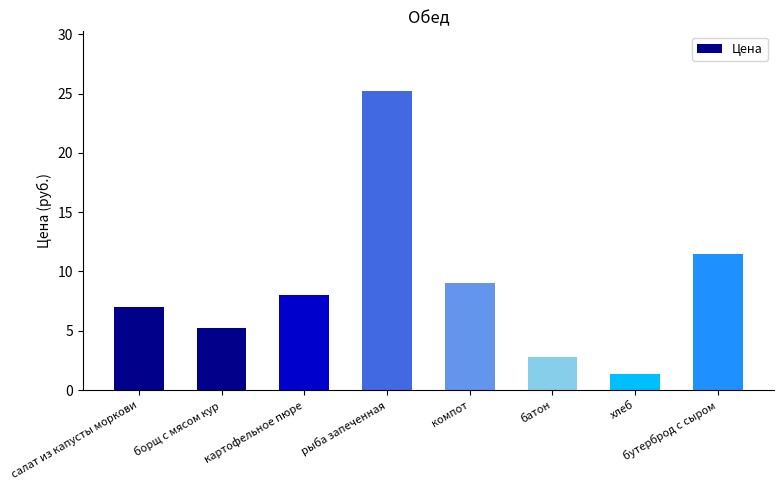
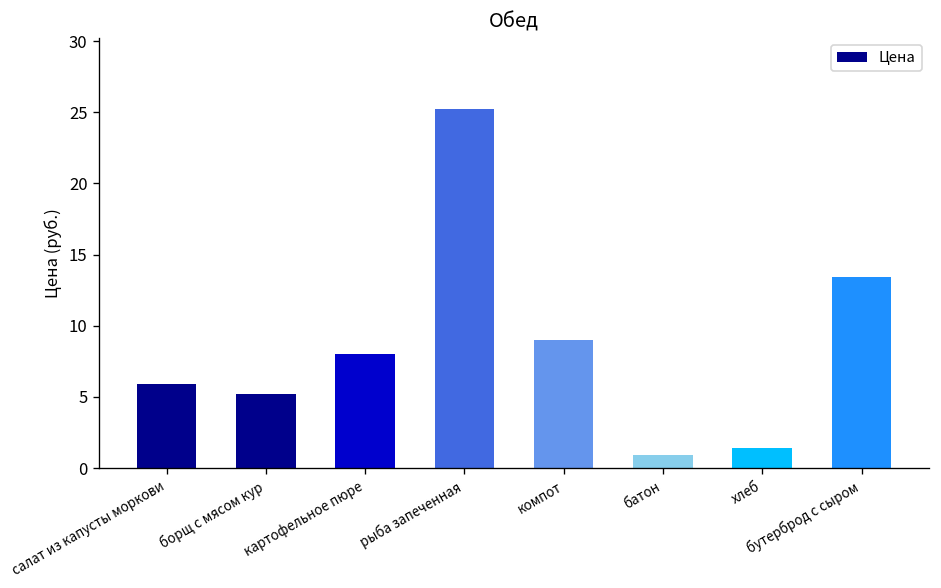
  {
-   "салат из капусты моркови": 7.0,
+   "салат из капусты моркови": 5.9,
    "борщ с мясом кур": 5.2,
    "картофельное пюре": 8.0,
    "рыба запеченная": 25.2,
    "компот": 9.0,
-   "батон": 2.8,
+   "батон": 0.9,
    "хлеб": 1.4,
-   "бутерброд с сыром": 11.5
+   "бутерброд с сыром": 13.4
  }
